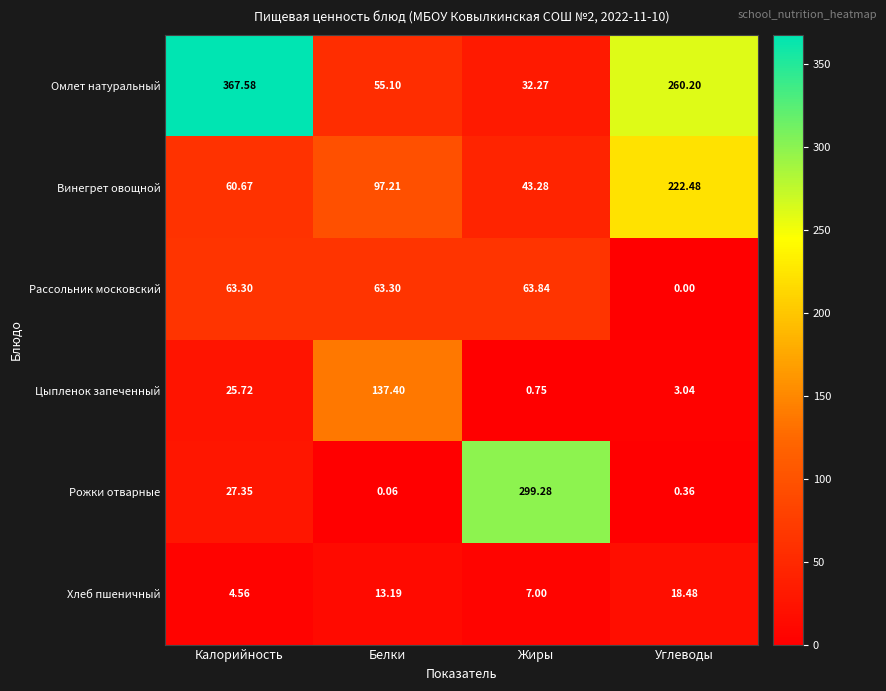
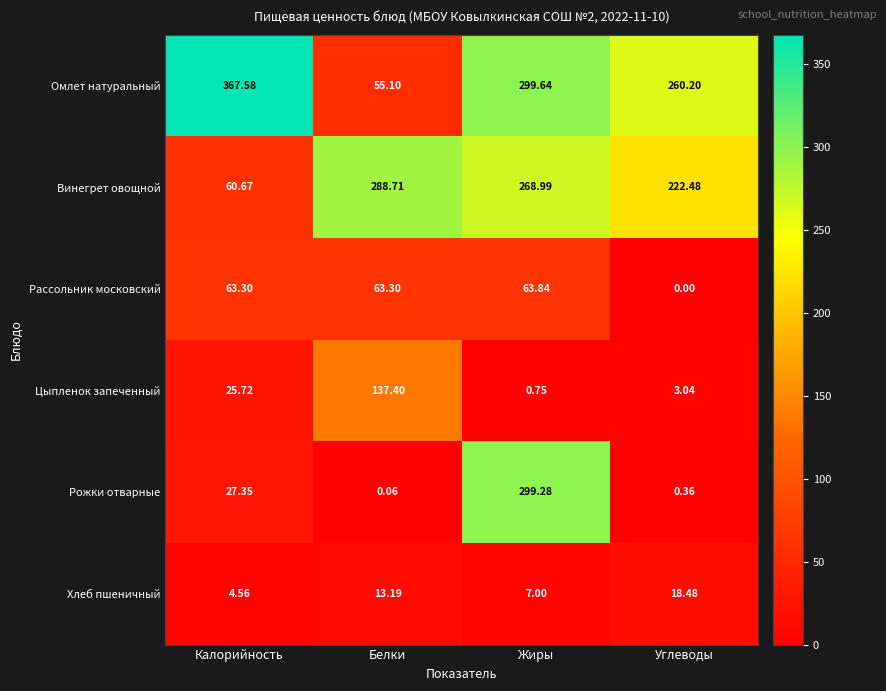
  {
    "Омлет натуральный": {
      "Калорийность": 367.58,
      "Белки": 55.10,
-     "Жиры": 32.27,
+     "Жиры": 299.64,
      "Углеводы": 260.20
    },
    "Винегрет овощной": {
      "Калорийность": 60.67,
-     "Белки": 97.21,
-     "Жиры": 43.28,
+     "Белки": 288.71,
+     "Жиры": 268.99,
      "Углеводы": 222.48
    },
    "Рассольник московский": {
      "Калорийность": 63.30,
      "Белки": 63.30,
      "Жиры": 63.84,
      "Углеводы": 0.00
    },
    "Цыпленок запеченный": {
      "Калорийность": 25.72,
      "Белки": 137.40,
      "Жиры": 0.75,
      "Углеводы": 3.04
    },
    "Рожки отварные": {
      "Калорийность": 27.35,
      "Белки": 0.06,
      "Жиры": 299.28,
      "Углеводы": 0.36
    },
    "Хлеб пшеничный": {
      "Калорийность": 4.56,
      "Белки": 13.19,
      "Жиры": 7.00,
      "Углеводы": 18.48
    }
  }
